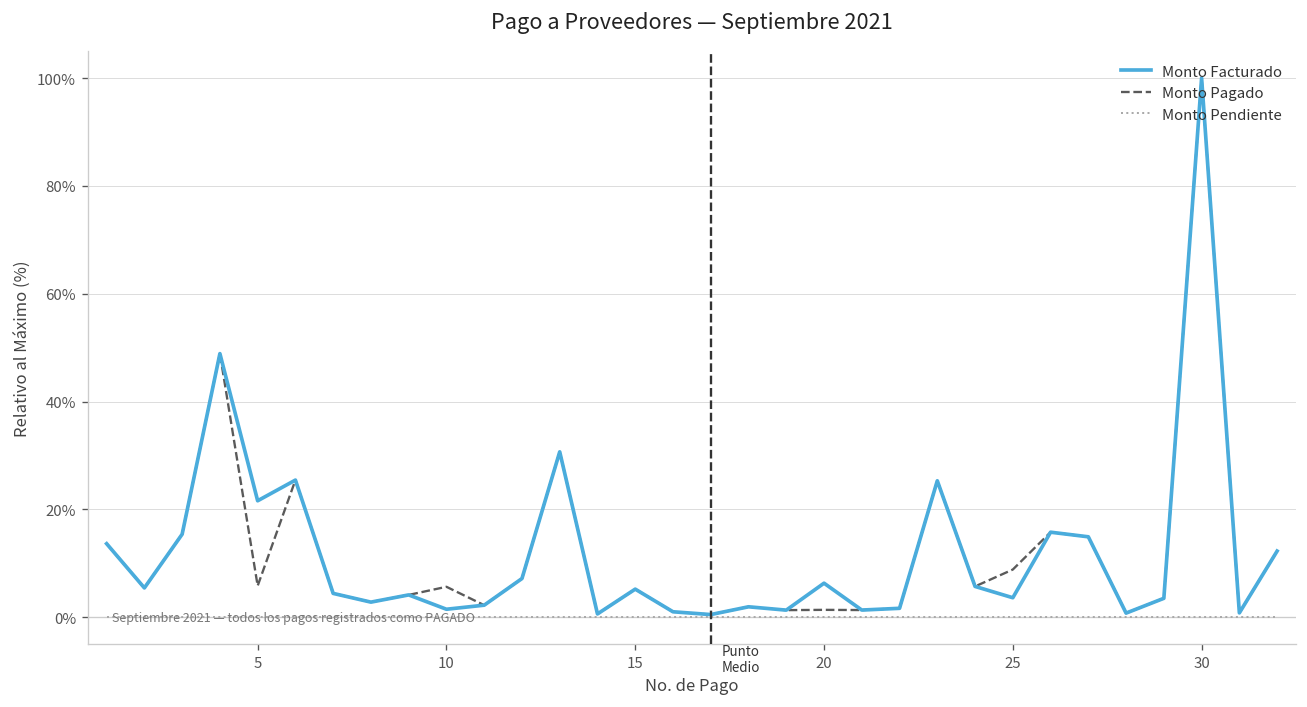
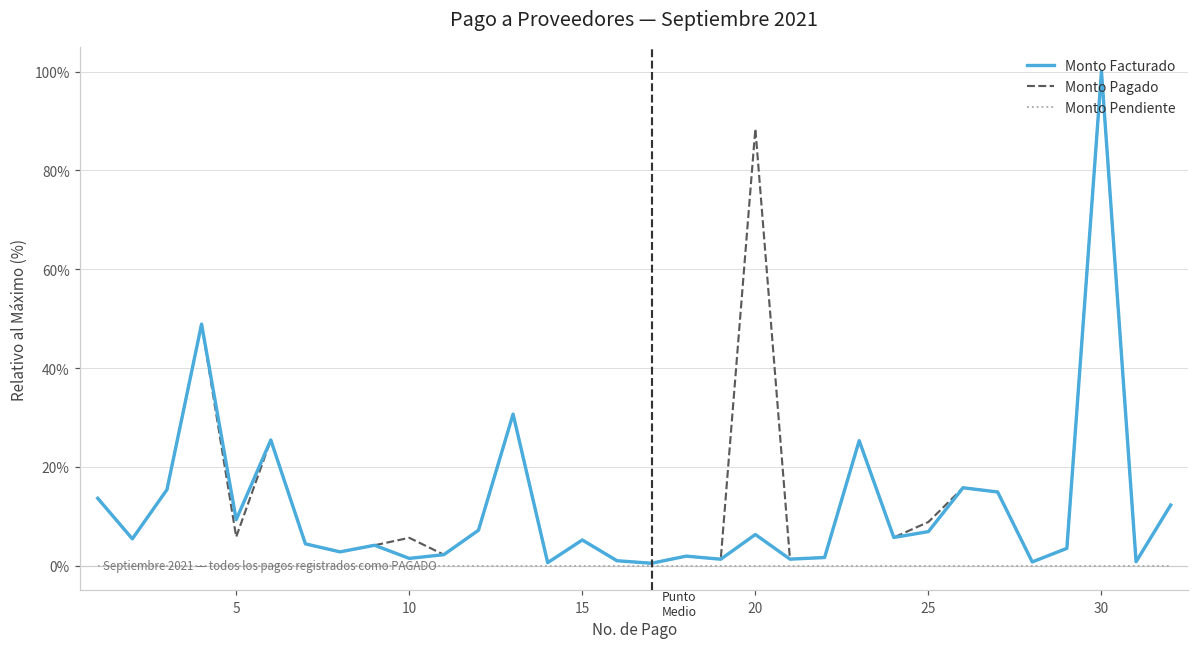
  {
    "Monto Facturado": {
-     "5": "22%",
+     "5": "9%",
      "10": "1%",
      "20": "6%",
-     "25": "4%"
+     "25": "7%"
    },
    "Monto Pagado": {
      "5": "6%",
      "10": "6%",
-     "20": "1%",
+     "20": "88%",
      "25": "9%"
    },
    "Monto Pendiente": {
      "15": "0%",
      "20": "0%",
      "25": "0%",
      "30": "0%"
    }
  }
